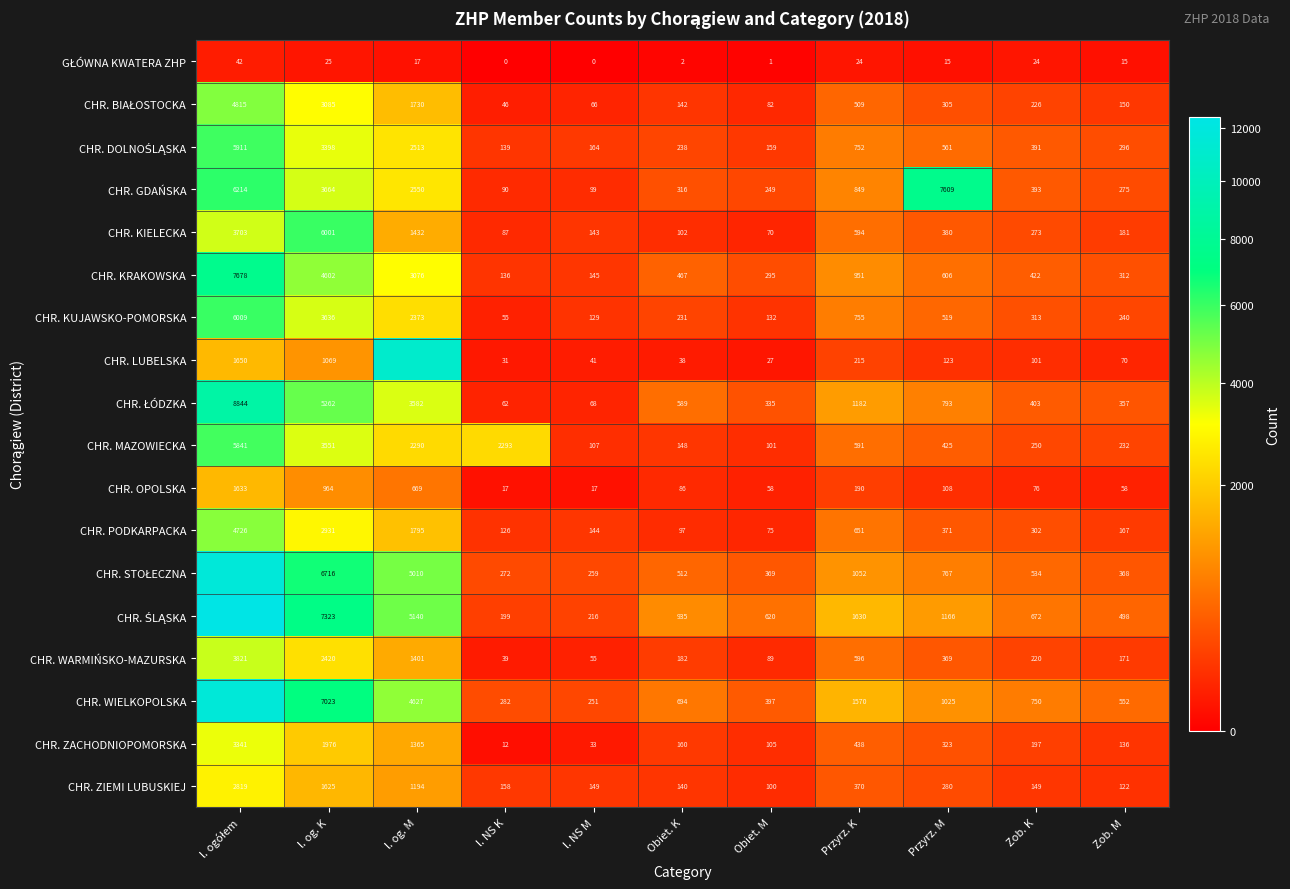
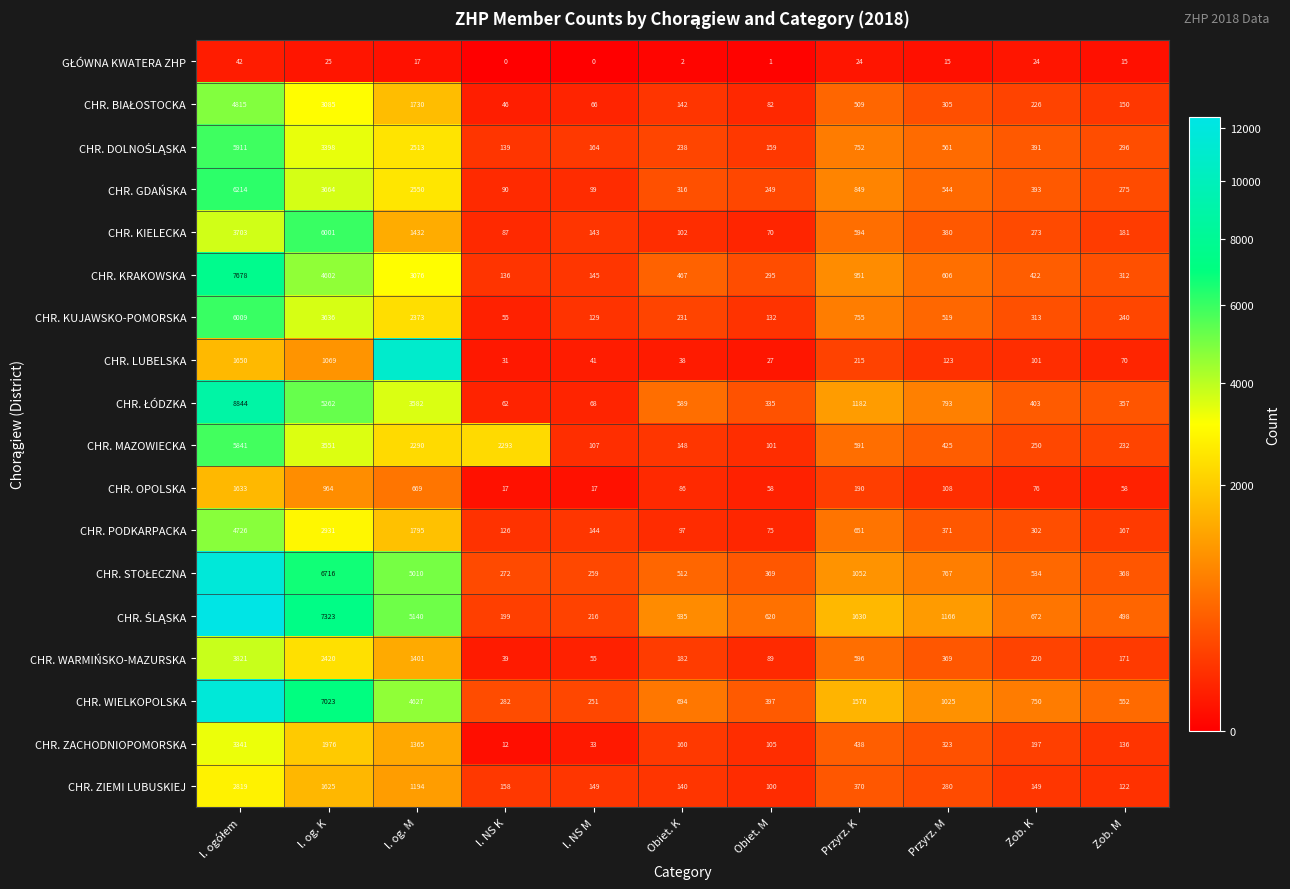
  {
    "GŁÓWNA KWATERA ZHP": {
      "l. ogółem": 42,
      "l. og. K": 25,
      "l. og. M": 17,
      "l. NS K": 0,
      "l. NS M": 0,
      "Obiet. K": 2,
      "Obiet. M": 1,
      "Przyrz. K": 24,
      "Przyrz. M": 15,
      "Zob. K": 24,
      "Zob. M": 15
    },
    "CHR. BIAŁOSTOCKA": {
      "l. ogółem": 4815,
      "l. og. K": 3085,
      "l. og. M": 1730,
      "l. NS K": 46,
      "l. NS M": 66,
      "Obiet. K": 142,
      "Obiet. M": 82,
      "Przyrz. K": 509,
      "Przyrz. M": 305,
      "Zob. K": 226,
      "Zob. M": 150
    },
    "CHR. DOLNOŚLĄSKA": {
      "l. ogółem": 5911,
      "l. og. K": 3398,
      "l. og. M": 2513,
      "l. NS K": 139,
      "l. NS M": 164,
      "Obiet. K": 238,
      "Obiet. M": 159,
      "Przyrz. K": 752,
      "Przyrz. M": 561,
      "Zob. K": 391,
      "Zob. M": 296
    },
    "CHR. GDAŃSKA": {
      "l. ogółem": 6214,
      "l. og. K": 3664,
      "l. og. M": 2550,
      "l. NS K": 90,
      "l. NS M": 99,
      "Obiet. K": 316,
      "Obiet. M": 249,
      "Przyrz. K": 849,
-     "Przyrz. M": 7609,
+     "Przyrz. M": 544,
      "Zob. K": 393,
      "Zob. M": 275
    },
    "CHR. KIELECKA": {
      "l. ogółem": 3703,
      "l. og. K": 6001,
      "l. og. M": 1432,
      "l. NS K": 87,
      "l. NS M": 143,
      "Obiet. K": 102,
      "Obiet. M": 70,
      "Przyrz. K": 594,
      "Przyrz. M": 380,
      "Zob. K": 273,
      "Zob. M": 181
    },
    "CHR. KRAKOWSKA": {
      "l. ogółem": 7678,
      "l. og. K": 4602,
      "l. og. M": 3076,
      "l. NS K": 136,
      "l. NS M": 145,
      "Obiet. K": 467,
      "Obiet. M": 295,
      "Przyrz. K": 951,
      "Przyrz. M": 606,
      "Zob. K": 422,
      "Zob. M": 312
    },
    "CHR. KUJAWSKO-POMORSKA": {
      "l. ogółem": 6009,
      "l. og. K": 3636,
      "l. og. M": 2373,
      "l. NS K": 55,
      "l. NS M": 129,
      "Obiet. K": 231,
      "Obiet. M": 132,
      "Przyrz. K": 755,
      "Przyrz. M": 519,
      "Zob. K": 313,
      "Zob. M": 240
    },
    "CHR. LUBELSKA": {
      "l. ogółem": 1650,
      "l. og. K": 1069,
      "l. NS K": 31,
      "l. NS M": 41,
      "Obiet. K": 38,
      "Obiet. M": 27,
      "Przyrz. K": 215,
      "Przyrz. M": 123,
      "Zob. K": 101,
      "Zob. M": 70
    },
    "CHR. ŁÓDZKA": {
      "l. ogółem": 8844,
      "l. og. K": 5262,
      "l. og. M": 3582,
      "l. NS K": 62,
      "l. NS M": 68,
      "Obiet. K": 589,
      "Obiet. M": 335,
      "Przyrz. K": 1182,
      "Przyrz. M": 793,
      "Zob. K": 403,
      "Zob. M": 357
    },
    "CHR. MAZOWIECKA": {
      "l. ogółem": 5841,
      "l. og. K": 3551,
      "l. og. M": 2290,
      "l. NS K": 2293,
      "l. NS M": 107,
      "Obiet. K": 148,
      "Obiet. M": 101,
      "Przyrz. K": 591,
      "Przyrz. M": 425,
      "Zob. K": 250,
      "Zob. M": 232
    },
    "CHR. OPOLSKA": {
      "l. ogółem": 1633,
      "l. og. K": 964,
      "l. og. M": 669,
      "l. NS K": 17,
      "l. NS M": 17,
      "Obiet. K": 86,
      "Obiet. M": 58,
      "Przyrz. K": 190,
      "Przyrz. M": 108,
      "Zob. K": 76,
      "Zob. M": 58
    },
    "CHR. PODKARPACKA": {
      "l. ogółem": 4726,
      "l. og. K": 2931,
      "l. og. M": 1795,
      "l. NS K": 126,
      "l. NS M": 144,
      "Obiet. K": 97,
      "Obiet. M": 75,
      "Przyrz. K": 651,
      "Przyrz. M": 371,
      "Zob. K": 302,
      "Zob. M": 167
    },
    "CHR. STOŁECZNA": {
      "l. og. K": 6716,
      "l. og. M": 5010,
      "l. NS K": 272,
      "l. NS M": 259,
      "Obiet. K": 512,
      "Obiet. M": 369,
      "Przyrz. K": 1052,
      "Przyrz. M": 767,
      "Zob. K": 534,
      "Zob. M": 368
    },
    "CHR. ŚLĄSKA": {
      "l. og. K": 7323,
      "l. og. M": 5140,
      "l. NS K": 199,
      "l. NS M": 216,
      "Obiet. K": 935,
      "Obiet. M": 620,
      "Przyrz. K": 1630,
      "Przyrz. M": 1166,
      "Zob. K": 672,
      "Zob. M": 498
    },
    "CHR. WARMIŃSKO-MAZURSKA": {
      "l. ogółem": 3821,
      "l. og. K": 2420,
      "l. og. M": 1401,
      "l. NS K": 39,
      "l. NS M": 55,
      "Obiet. K": 182,
      "Obiet. M": 89,
      "Przyrz. K": 596,
      "Przyrz. M": 369,
      "Zob. K": 220,
      "Zob. M": 171
    },
    "CHR. WIELKOPOLSKA": {
      "l. og. K": 7023,
      "l. og. M": 4627,
      "l. NS K": 282,
      "l. NS M": 251,
      "Obiet. K": 694,
      "Obiet. M": 397,
      "Przyrz. K": 1570,
      "Przyrz. M": 1025,
      "Zob. K": 750,
      "Zob. M": 552
    },
    "CHR. ZACHODNIOPOMORSKA": {
      "l. ogółem": 3341,
      "l. og. K": 1976,
      "l. og. M": 1365,
      "l. NS K": 12,
      "l. NS M": 33,
      "Obiet. K": 160,
      "Obiet. M": 105,
      "Przyrz. K": 438,
      "Przyrz. M": 323,
      "Zob. K": 197,
      "Zob. M": 136
    },
    "CHR. ZIEMI LUBUSKIEJ": {
      "l. ogółem": 2819,
      "l. og. K": 1625,
      "l. og. M": 1194,
      "l. NS K": 158,
      "l. NS M": 149,
      "Obiet. K": 140,
      "Obiet. M": 100,
      "Przyrz. K": 370,
      "Przyrz. M": 280,
      "Zob. K": 149,
      "Zob. M": 122
    }
  }
